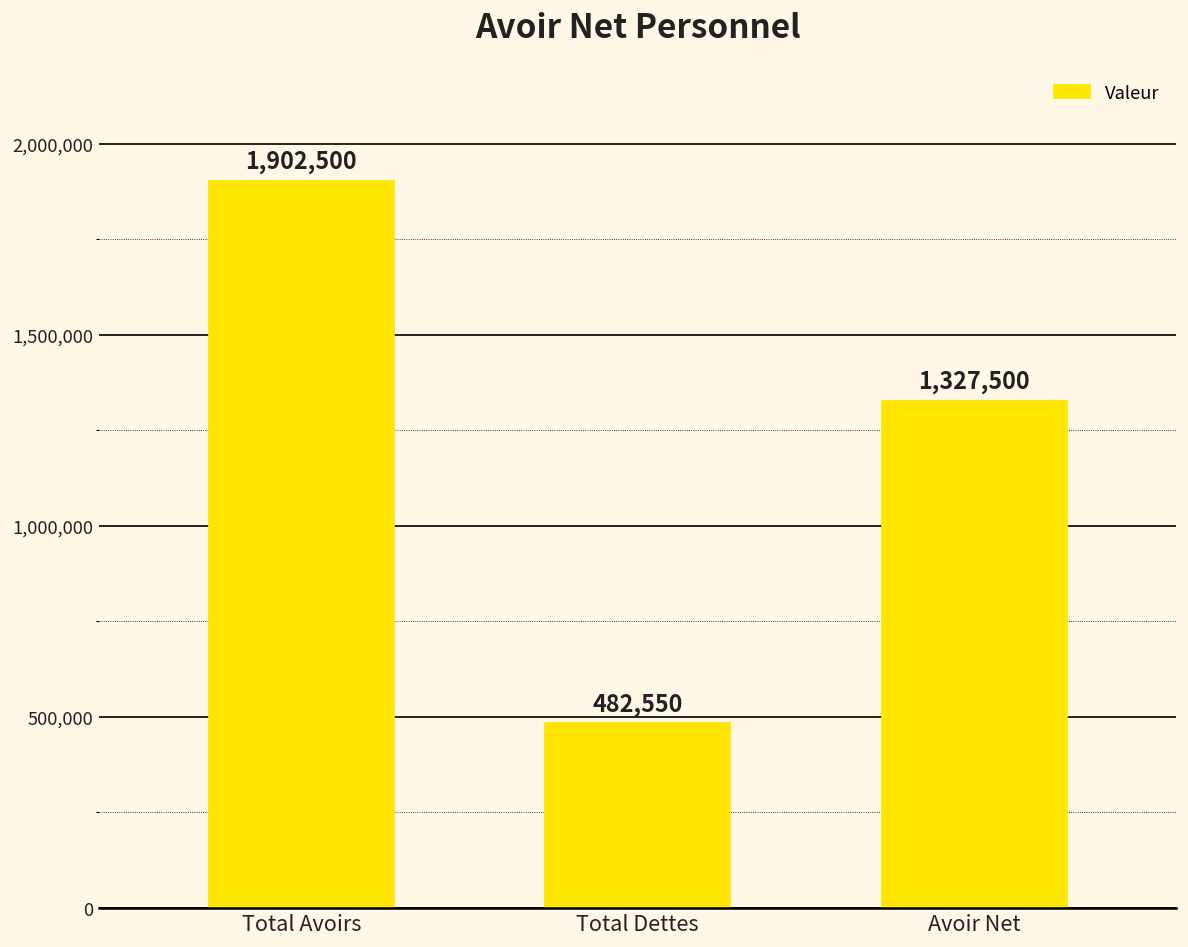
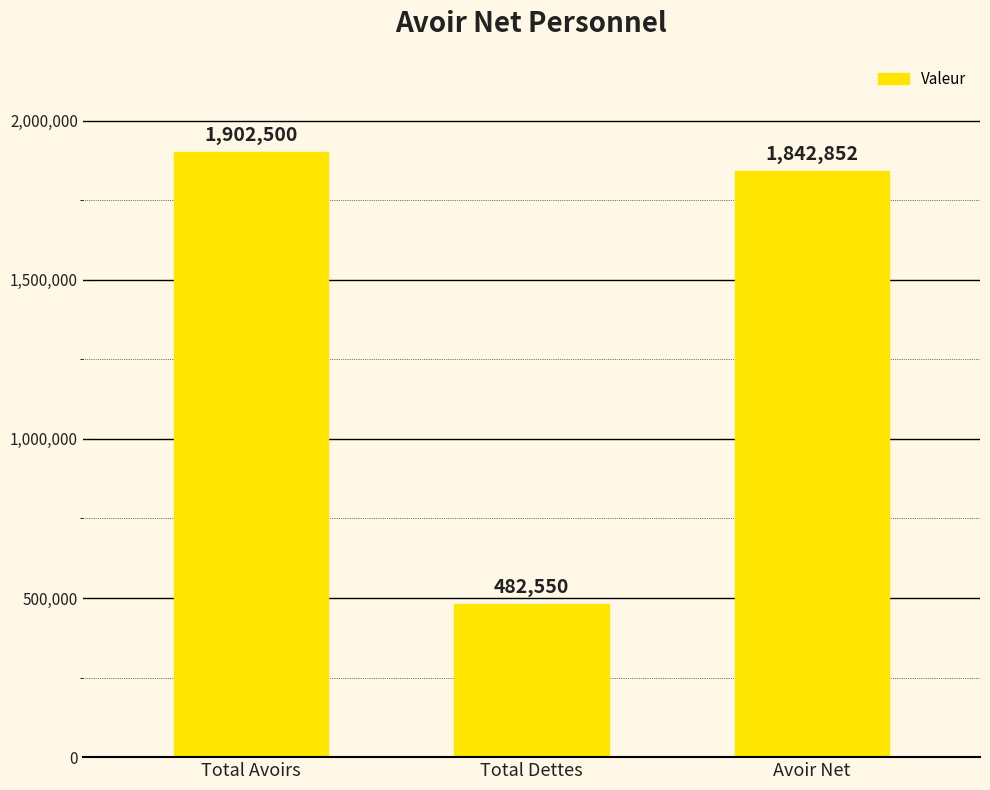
  {
    "Total Avoirs": "1,902,500",
    "Total Dettes": "482,550",
-   "Avoir Net": "1,327,500"
+   "Avoir Net": "1,842,852"
  }
